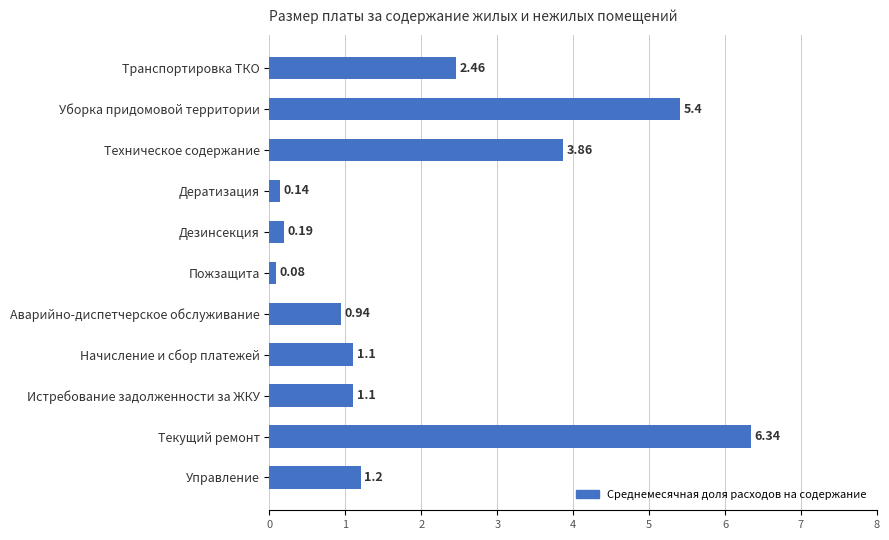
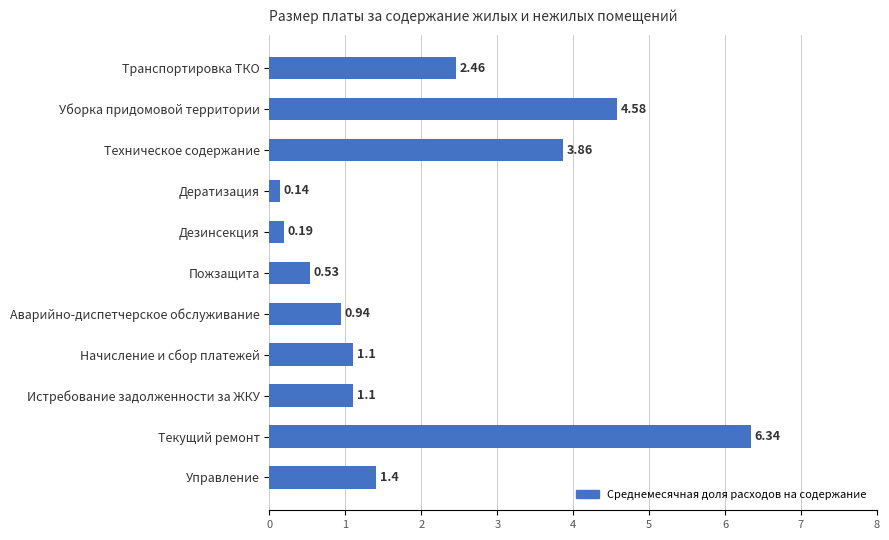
  {
    "Транспортировка ТКО": 2.46,
-   "Уборка придомовой территории": 5.4,
+   "Уборка придомовой территории": 4.58,
    "Техническое содержание": 3.86,
    "Дератизация": 0.14,
    "Дезинсекция": 0.19,
-   "Пожзащита": 0.08,
+   "Пожзащита": 0.53,
    "Аварийно-диспетчерское обслуживание": 0.94,
    "Начисление и сбор платежей": 1.1,
    "Истребование задолженности за ЖКУ": 1.1,
    "Текущий ремонт": 6.34,
-   "Управление": 1.2
+   "Управление": 1.4
  }
